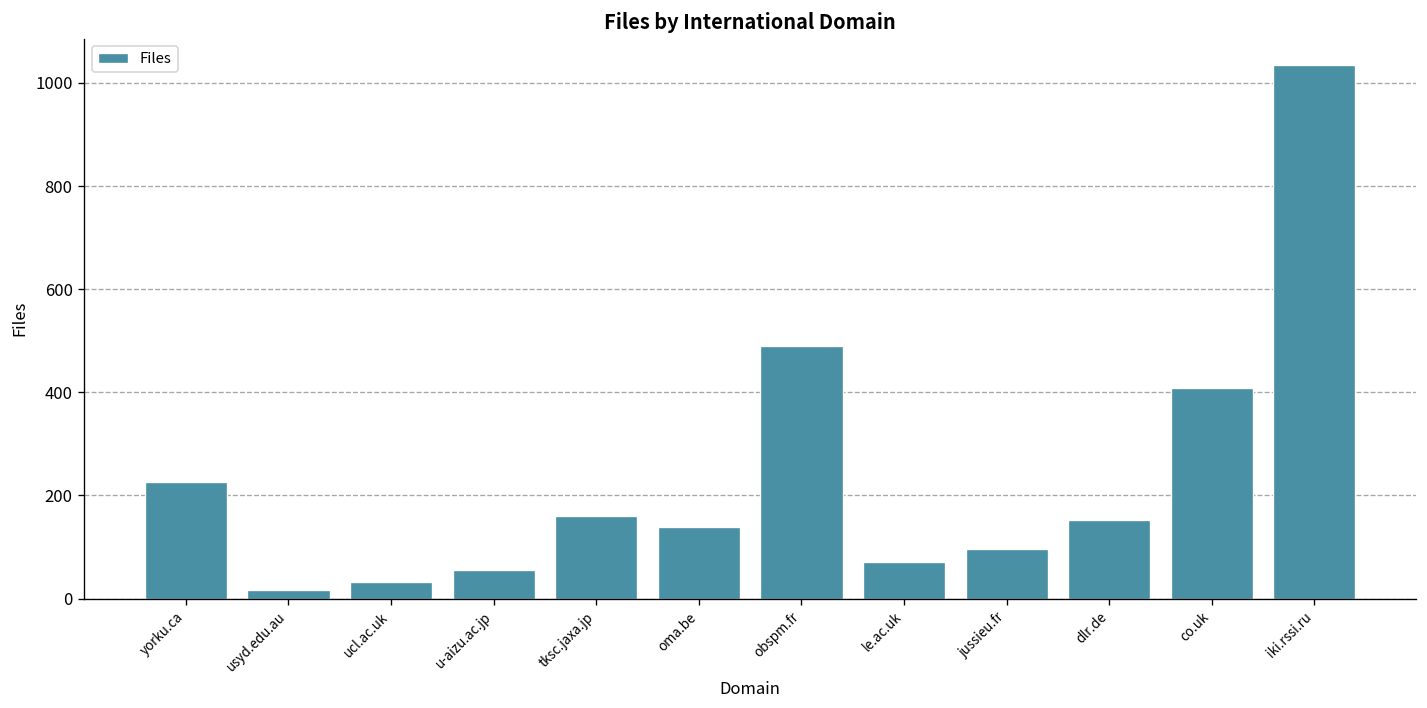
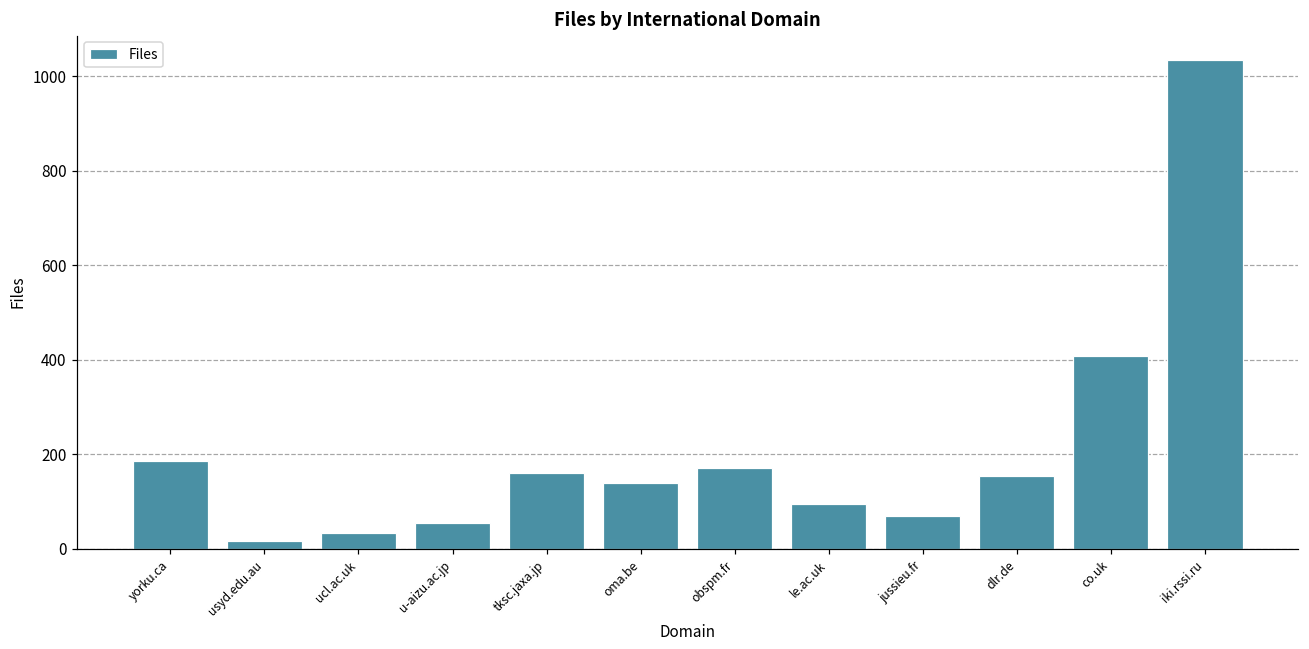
  {
-   "yorku.ca": 230,
+   "yorku.ca": 190,
    "usyd.edu.au": 20,
    "ucl.ac.uk": 30,
    "u-aizu.ac.jp": 60,
    "tksc.jaxa.jp": 160,
    "oma.be": 140,
-   "obspm.fr": 490,
-   "le.ac.uk": 70,
-   "jussieu.fr": 100,
+   "obspm.fr": 170,
+   "le.ac.uk": 90,
+   "jussieu.fr": 70,
    "dlr.de": 150,
    "co.uk": 410,
    "iki.rssi.ru": 1030
  }
